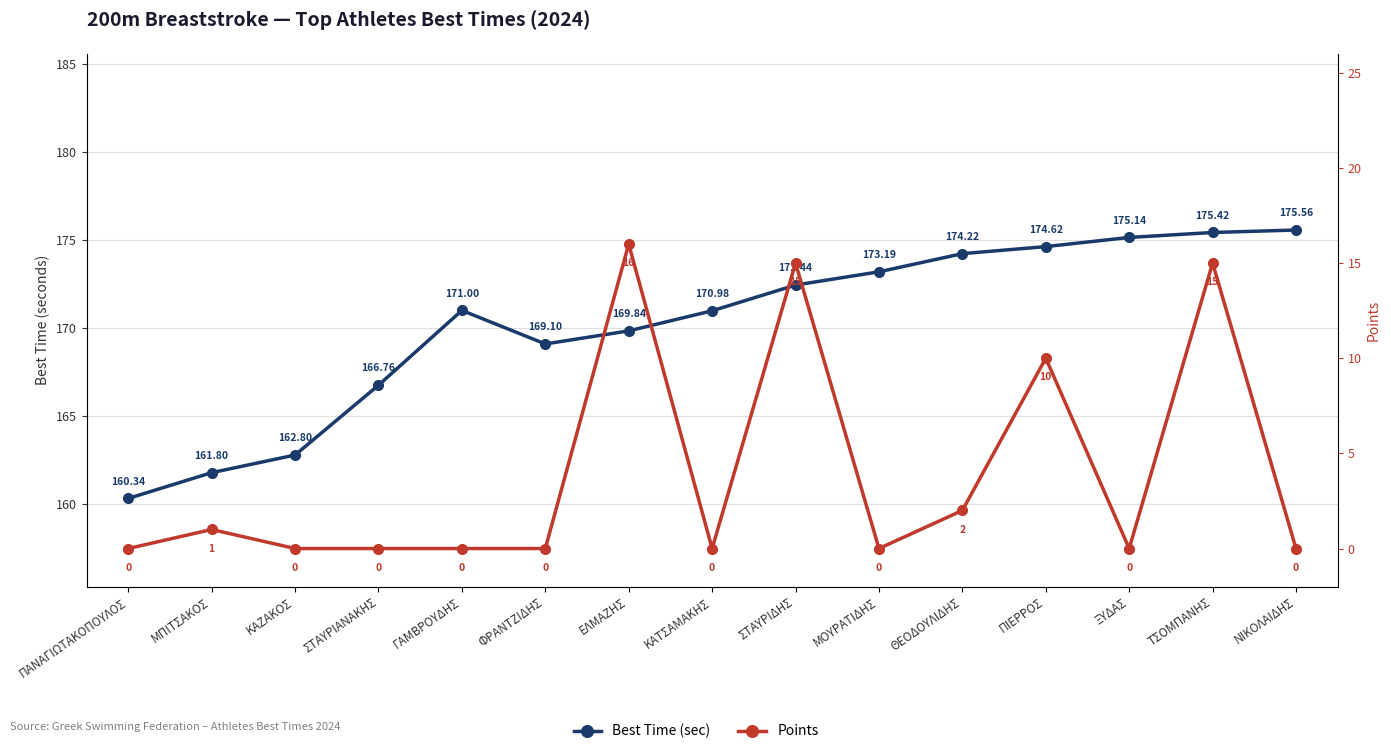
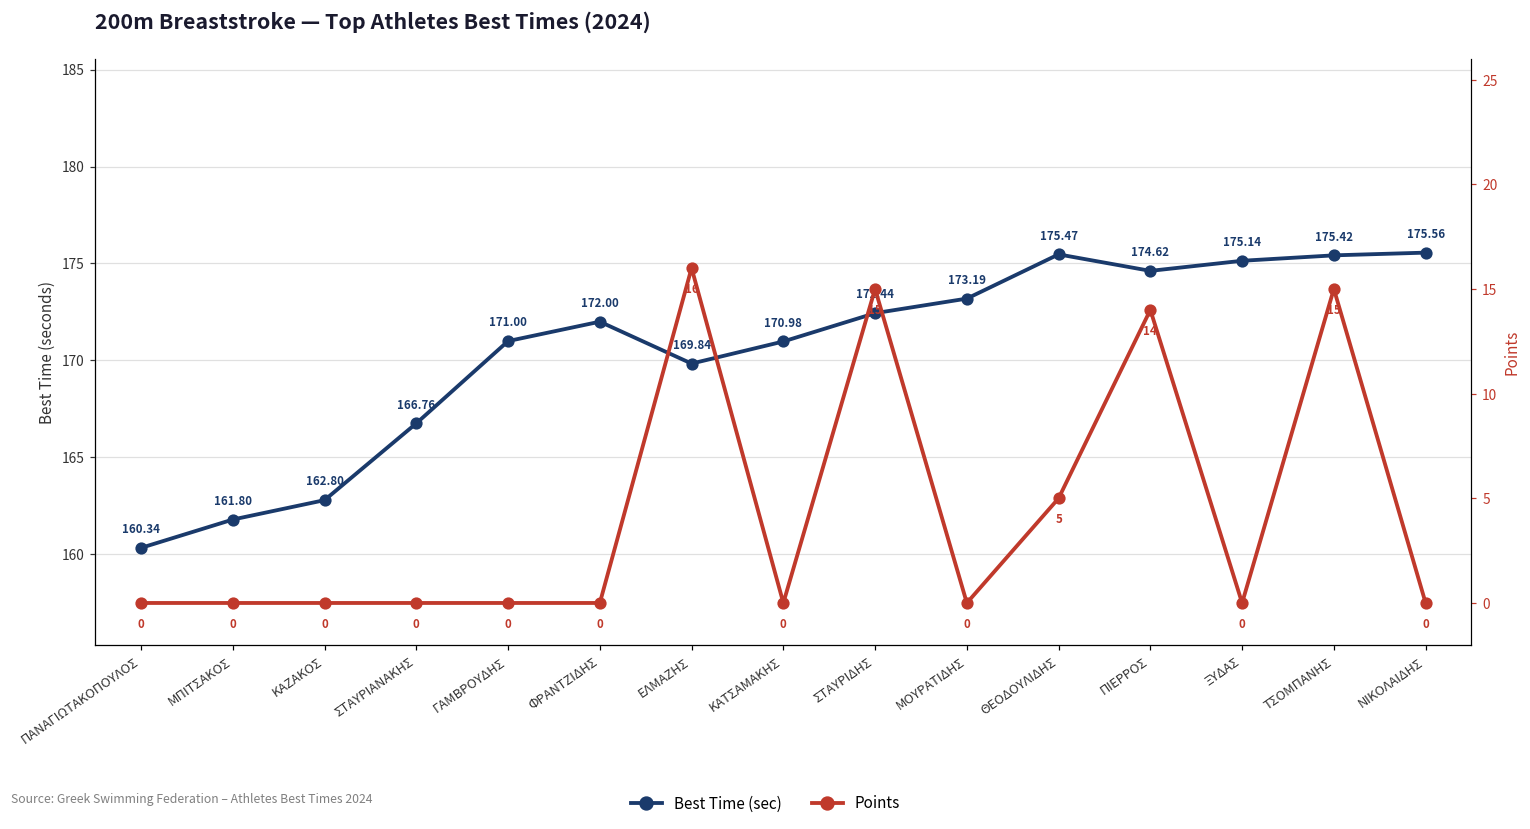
  {
    "Best Time (sec)": {
      "ΠΑΝΑΓΙΩΤΑΚΟΠΟΥΛΟΣ": 160.34,
      "ΜΠΙΤΣΑΚΟΣ": 161.80,
      "ΚΑΖΑΚΟΣ": 162.80,
      "ΣΤΑΥΡΙΑΝΑΚΗΣ": 166.76,
      "ΓΑΜΒΡΟΥΔΗΣ": 171.00,
-     "ΦΡΑΝΤΖΙΔΗΣ": 169.10,
+     "ΦΡΑΝΤΖΙΔΗΣ": 172.00,
      "ΕΛΜΑΖΗΣ": 169.84,
      "ΚΑΤΣΑΜΑΚΗΣ": 170.98,
      "ΜΟΥΡΑΤΙΔΗΣ": 173.19,
-     "ΘΕΟΔΟΥΛΙΔΗΣ": 174.22,
+     "ΘΕΟΔΟΥΛΙΔΗΣ": 175.47,
      "ΠΙΕΡΡΟΣ": 174.62,
      "ΞΥΔΑΣ": 175.14,
      "ΤΣΟΜΠΑΝΗΣ": 175.42,
      "ΝΙΚΟΛΑΙΔΗΣ": 175.56
    },
    "Points": {
      "ΠΑΝΑΓΙΩΤΑΚΟΠΟΥΛΟΣ": 0,
-     "ΜΠΙΤΣΑΚΟΣ": 1,
+     "ΜΠΙΤΣΑΚΟΣ": 0,
      "ΚΑΖΑΚΟΣ": 0,
      "ΣΤΑΥΡΙΑΝΑΚΗΣ": 0,
      "ΓΑΜΒΡΟΥΔΗΣ": 0,
      "ΦΡΑΝΤΖΙΔΗΣ": 0,
      "ΕΛΜΑΖΗΣ": 16,
      "ΚΑΤΣΑΜΑΚΗΣ": 0,
      "ΜΟΥΡΑΤΙΔΗΣ": 0,
-     "ΘΕΟΔΟΥΛΙΔΗΣ": 2,
-     "ΠΙΕΡΡΟΣ": 10,
+     "ΘΕΟΔΟΥΛΙΔΗΣ": 5,
+     "ΠΙΕΡΡΟΣ": 14,
      "ΞΥΔΑΣ": 0,
      "ΤΣΟΜΠΑΝΗΣ": 15,
      "ΝΙΚΟΛΑΙΔΗΣ": 0
    }
  }
